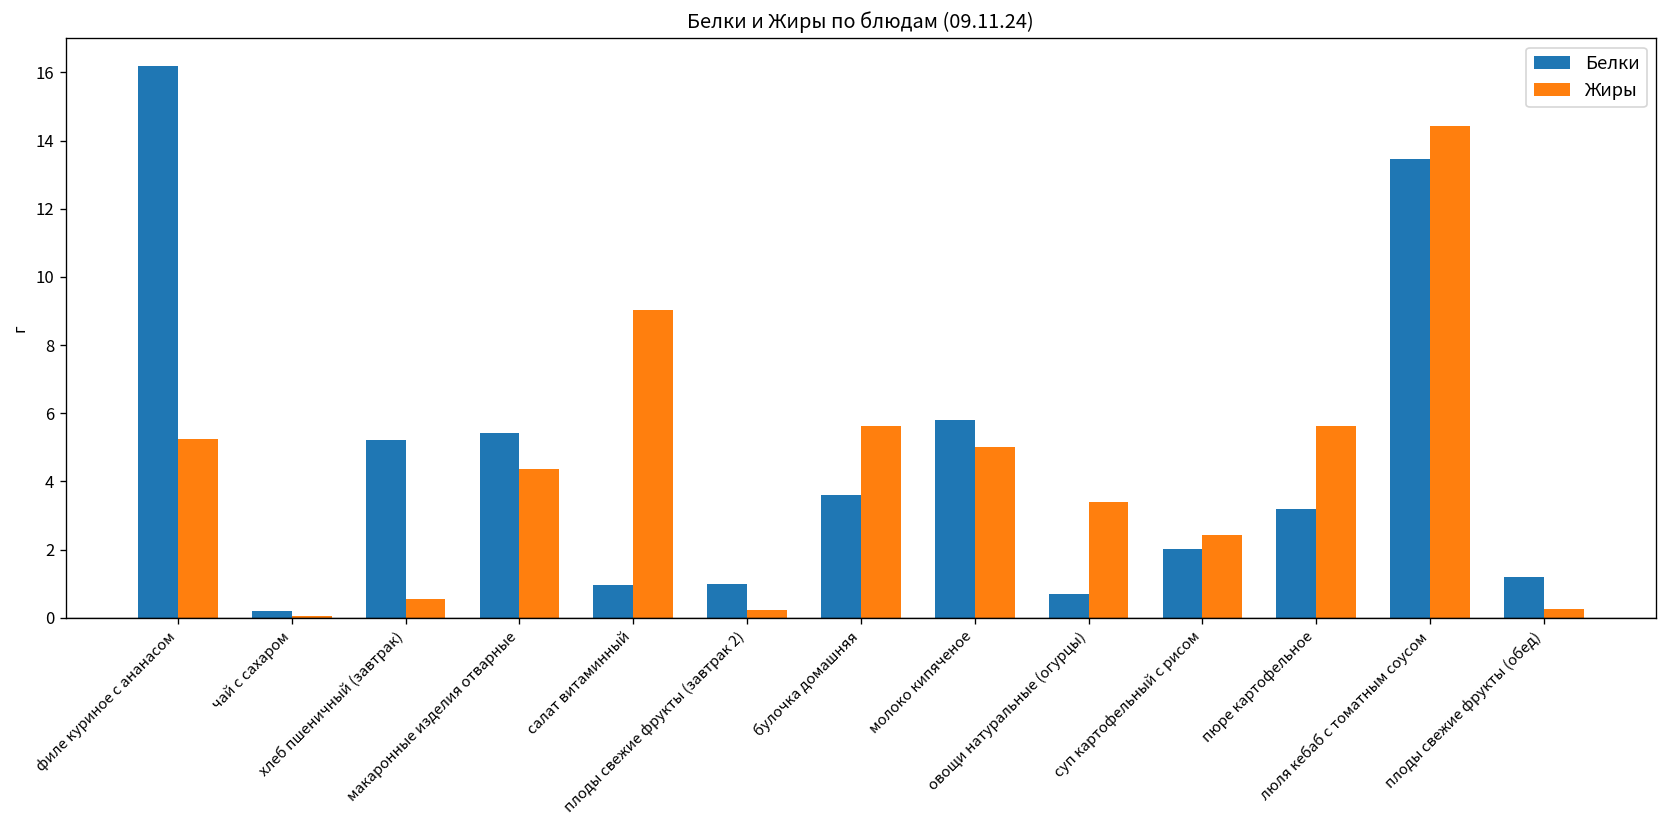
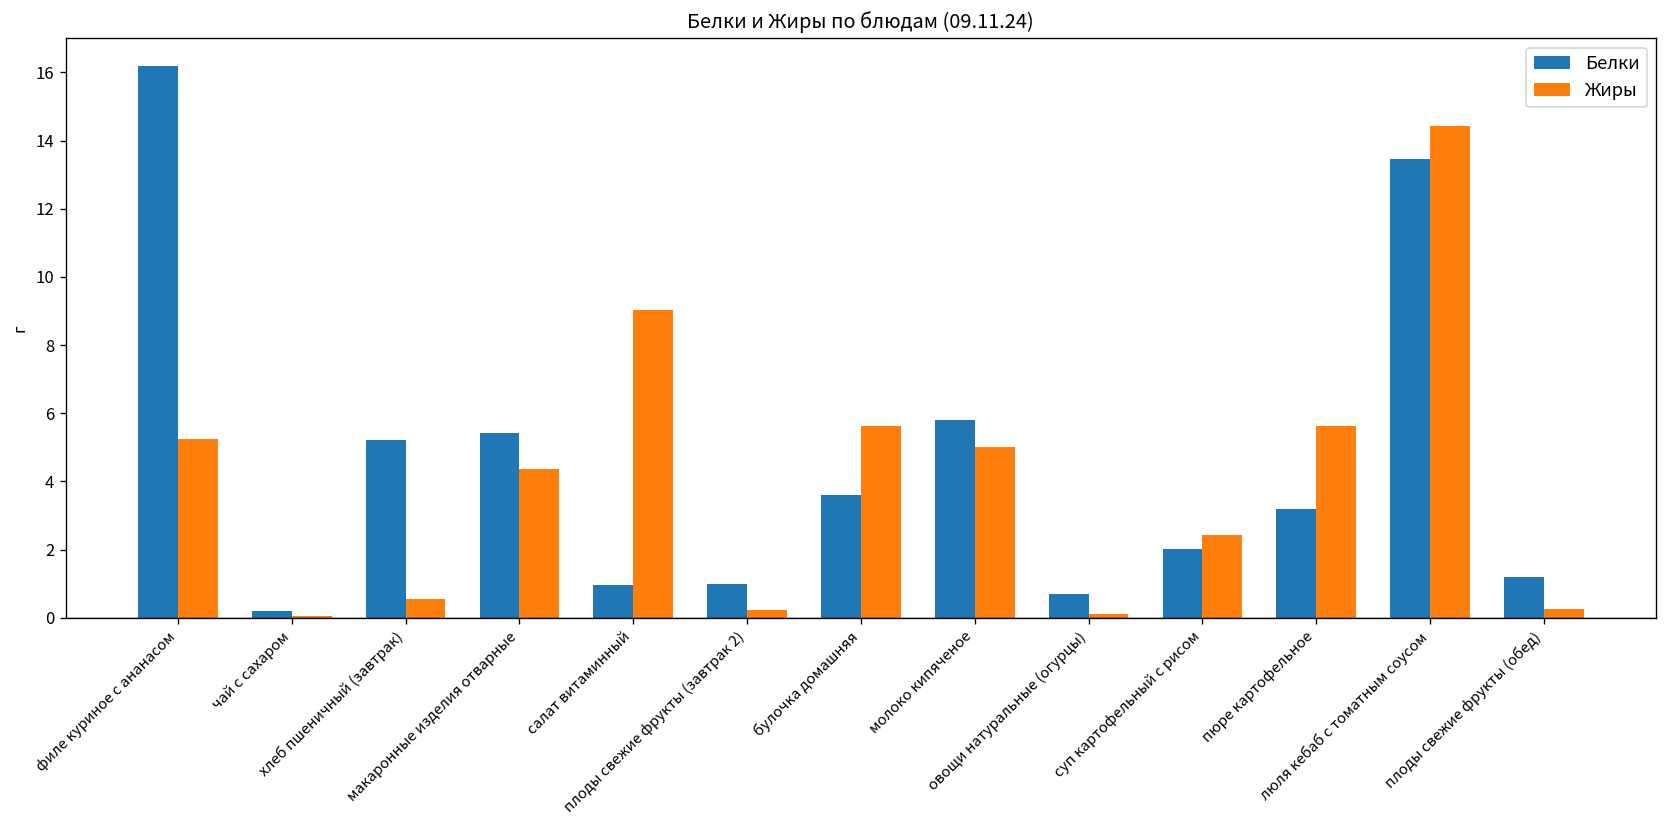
  {
    "Белки": {
      "филе куриное с ананасом": 16.2,
      "чай с сахаром": 0.2,
      "хлеб пшеничный (завтрак)": 5.2,
      "макаронные изделия отварные": 5.4,
      "салат витаминный": 1.0,
      "плоды свежие фрукты (завтрак 2)": 1.0,
      "булочка домашняя": 3.6,
      "молоко кипяченое": 5.8,
      "овощи натуральные (огурцы)": 0.7,
      "суп картофельный с рисом": 2.0,
      "пюре картофельное": 3.2,
      "люля кебаб с томатным соусом": 13.5,
      "плоды свежие фрукты (обед)": 1.2
    },
    "Жиры": {
      "филе куриное с ананасом": 5.2,
      "хлеб пшеничный (завтрак)": 0.6,
      "макаронные изделия отварные": 4.4,
      "салат витаминный": 9.0,
      "плоды свежие фрукты (завтрак 2)": 0.2,
      "булочка домашняя": 5.6,
      "молоко кипяченое": 5.0,
-     "овощи натуральные (огурцы)": 3.4,
+     "овощи натуральные (огурцы)": 0.1,
      "суп картофельный с рисом": 2.4,
      "пюре картофельное": 5.6,
      "люля кебаб с томатным соусом": 14.4,
      "плоды свежие фрукты (обед)": 0.3
    }
  }
